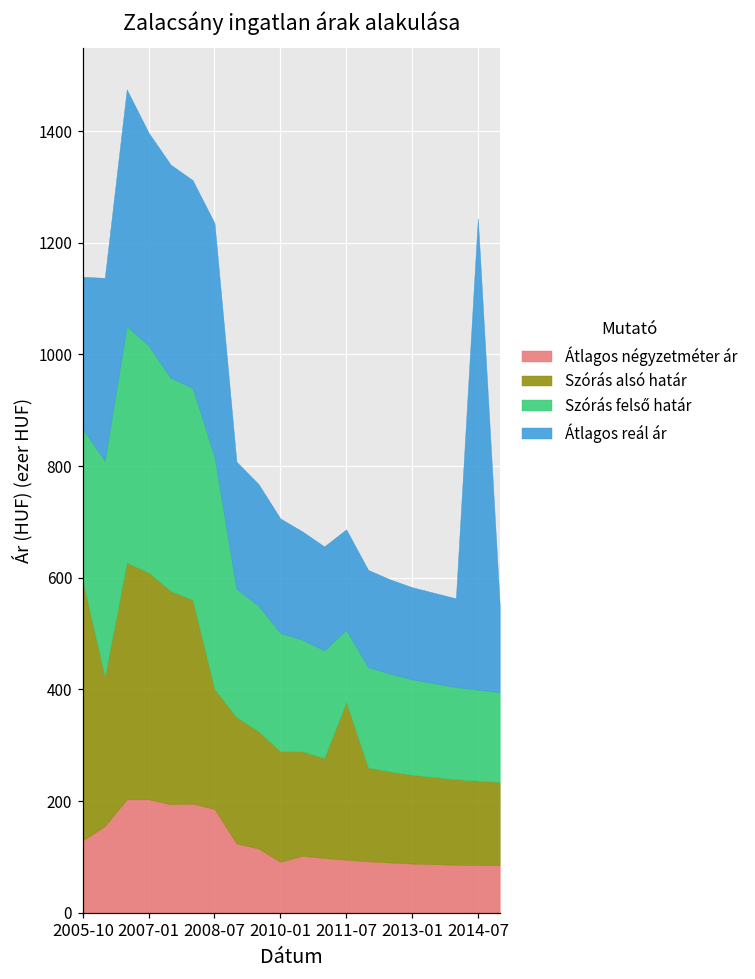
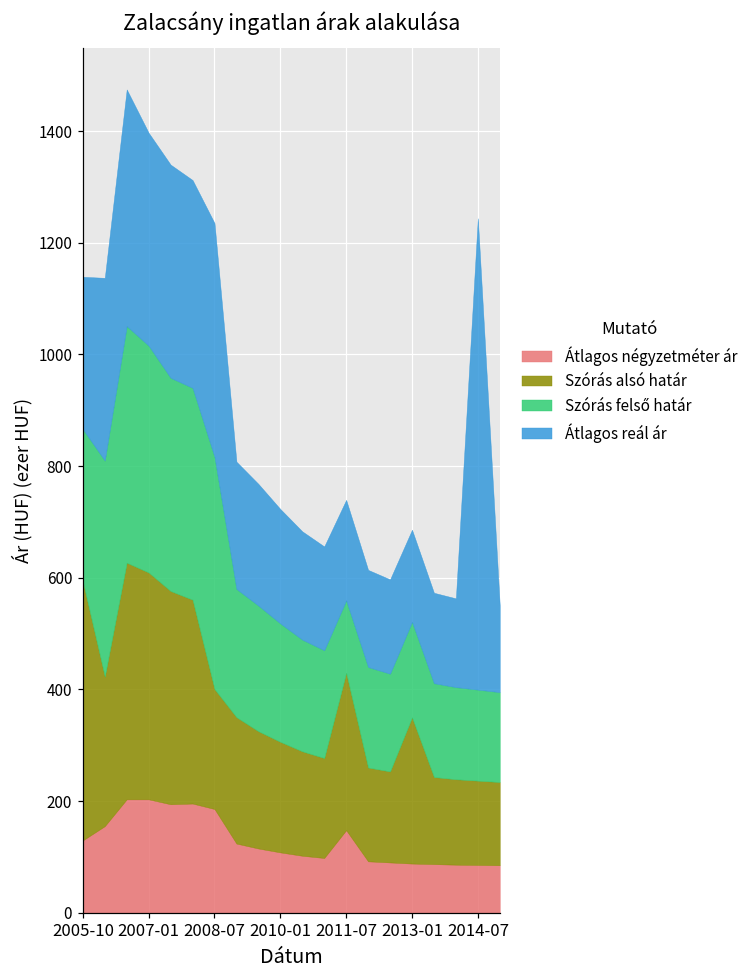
  {
    "Átlagos négyzetméter ár": {
      "2005-10": 130,
      "2007-01": 200,
      "2008-07": 190,
-     "2010-01": 90,
-     "2011-07": 100,
+     "2010-01": 110,
+     "2011-07": 150,
      "2013-01": 90,
      "2014-07": 90
    },
    "Szórás alsó határ": {
      "2005-10": 460,
      "2007-01": 410,
      "2008-07": 210,
      "2010-01": 200,
      "2011-07": 280,
-     "2013-01": 160,
+     "2013-01": 260,
      "2014-07": 150
    },
    "Szórás felső határ": {
      "2005-10": 270,
      "2007-01": 410,
      "2008-07": 420,
      "2010-01": 210,
      "2011-07": 130,
      "2013-01": 170,
      "2014-07": 160
    },
    "Átlagos reál ár": {
      "2005-10": 270,
      "2007-01": 380,
      "2008-07": 420,
      "2010-01": 210,
      "2011-07": 180,
      "2013-01": 170,
      "2014-07": 840
    }
  }
